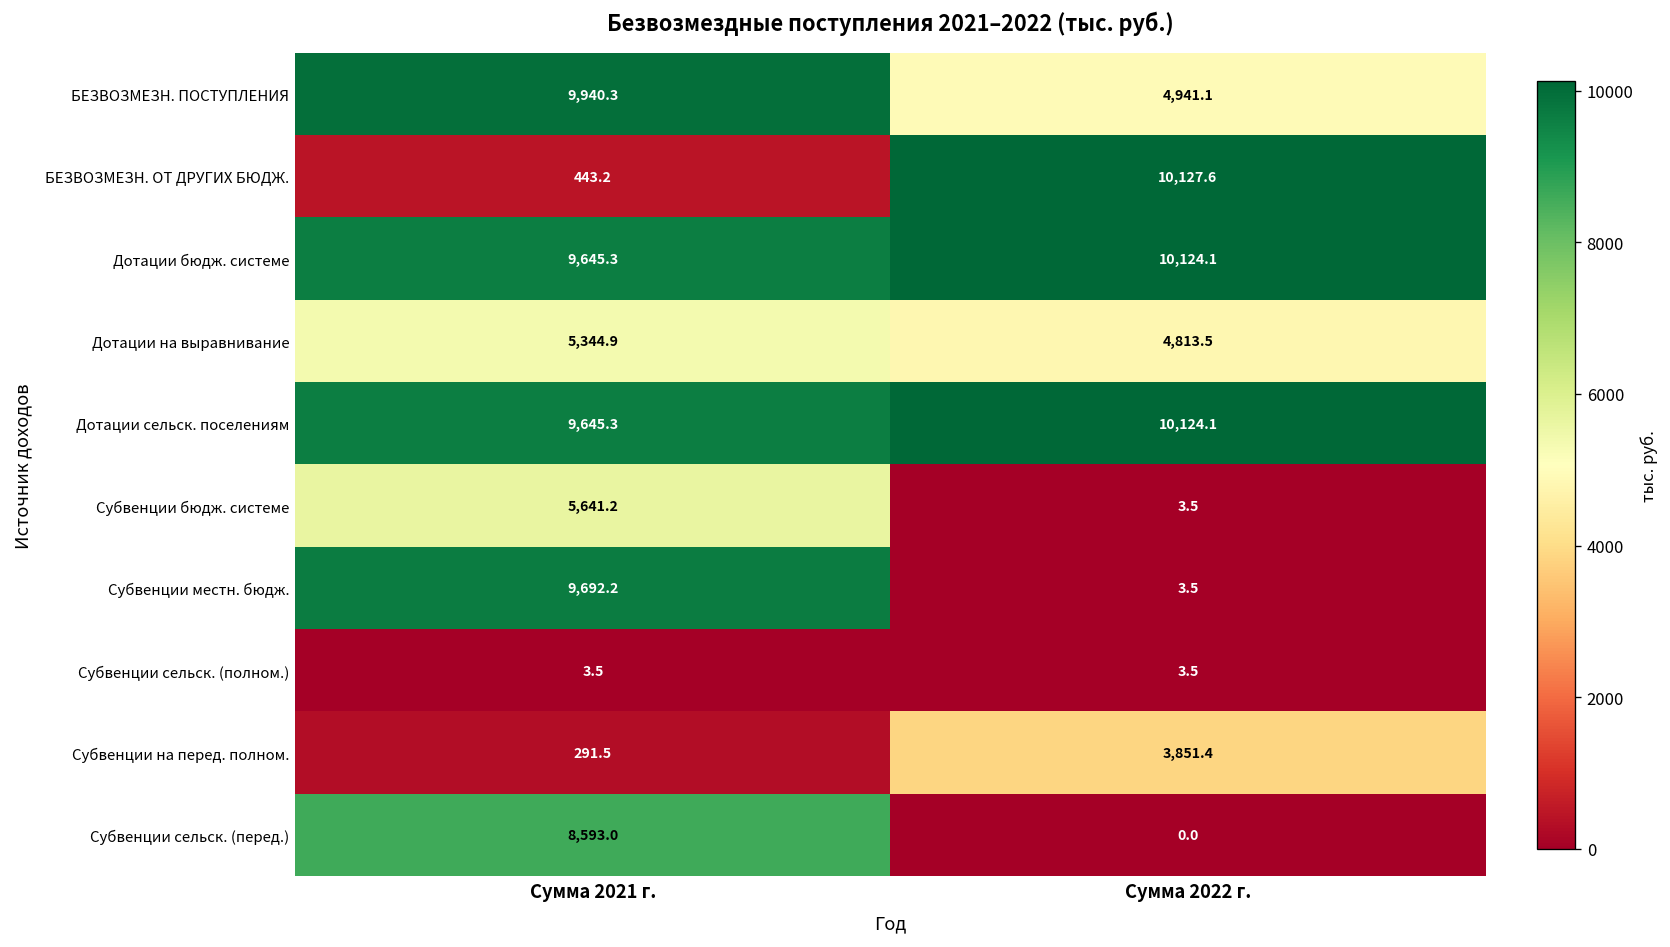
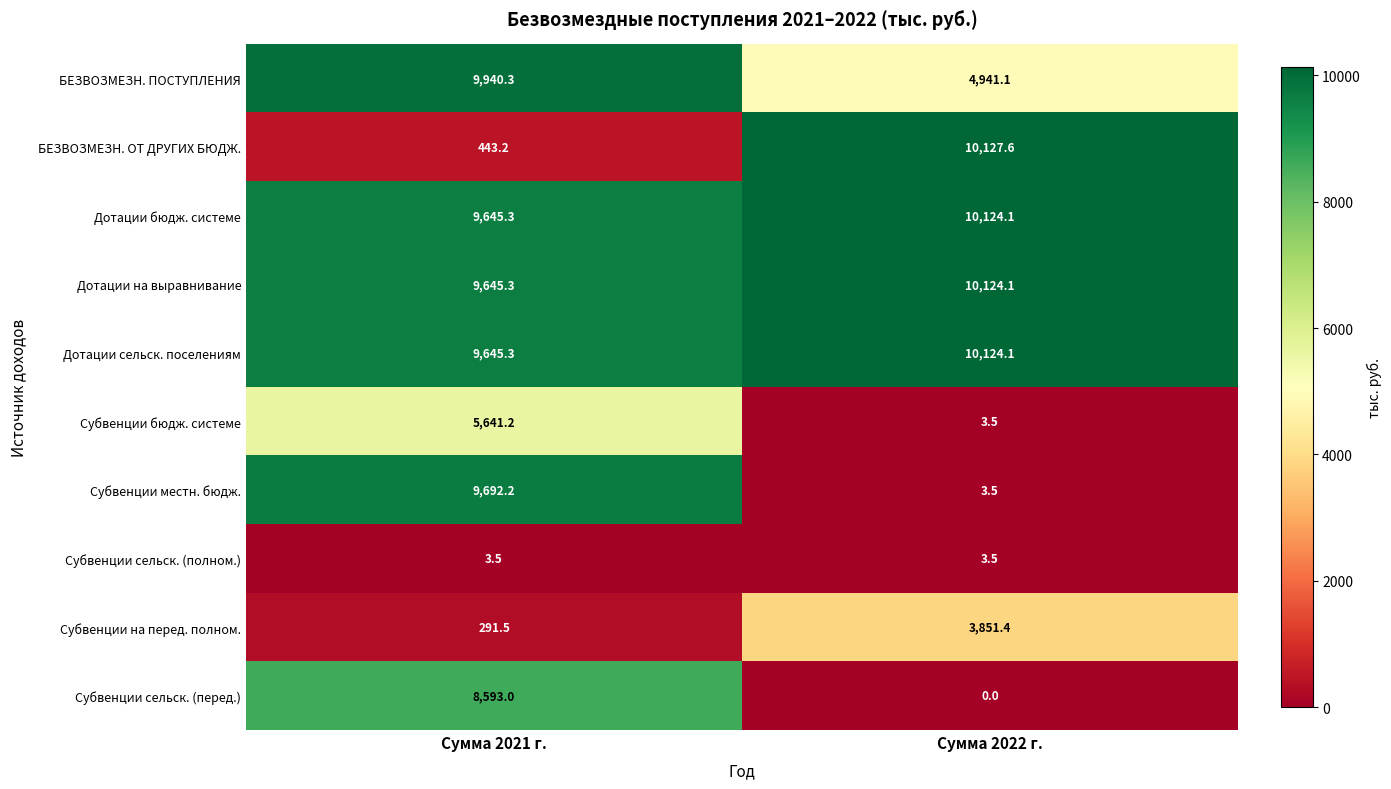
  {
    "БЕЗВОЗМЕЗН. ПОСТУПЛЕНИЯ": {
      "Сумма 2021 г.": "9,940.3",
      "Сумма 2022 г.": "4,941.1"
    },
    "БЕЗВОЗМЕЗН. ОТ ДРУГИХ БЮДЖ.": {
      "Сумма 2021 г.": "443.2",
      "Сумма 2022 г.": "10,127.6"
    },
    "Дотации бюдж. системе": {
      "Сумма 2021 г.": "9,645.3",
      "Сумма 2022 г.": "10,124.1"
    },
    "Дотации на выравнивание": {
-     "Сумма 2021 г.": "5,344.9",
-     "Сумма 2022 г.": "4,813.5"
+     "Сумма 2021 г.": "9,645.3",
+     "Сумма 2022 г.": "10,124.1"
    },
    "Дотации сельск. поселениям": {
      "Сумма 2021 г.": "9,645.3",
      "Сумма 2022 г.": "10,124.1"
    },
    "Субвенции бюдж. системе": {
      "Сумма 2021 г.": "5,641.2",
      "Сумма 2022 г.": "3.5"
    },
    "Субвенции местн. бюдж.": {
      "Сумма 2021 г.": "9,692.2",
      "Сумма 2022 г.": "3.5"
    },
    "Субвенции сельск. (полном.)": {
      "Сумма 2021 г.": "3.5",
      "Сумма 2022 г.": "3.5"
    },
    "Субвенции на перед. полном.": {
      "Сумма 2021 г.": "291.5",
      "Сумма 2022 г.": "3,851.4"
    },
    "Субвенции сельск. (перед.)": {
      "Сумма 2021 г.": "8,593.0",
      "Сумма 2022 г.": "0.0"
    }
  }
